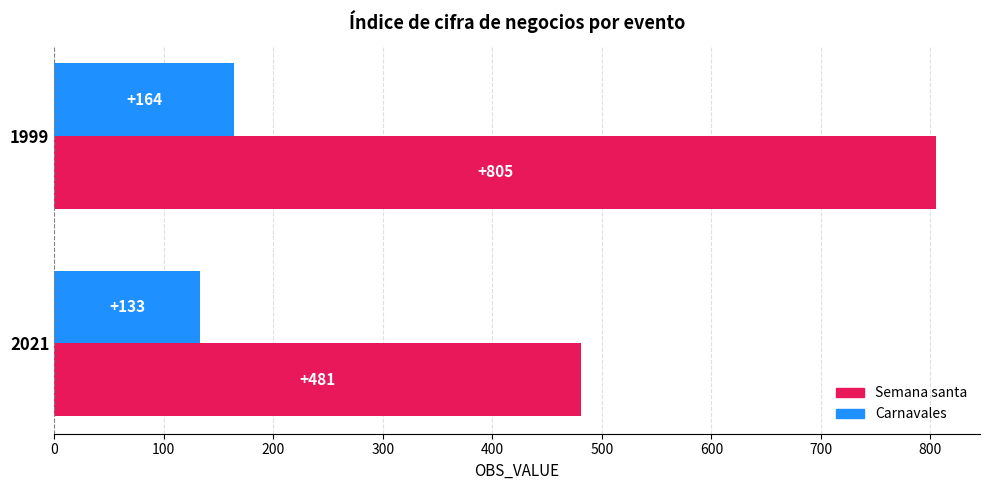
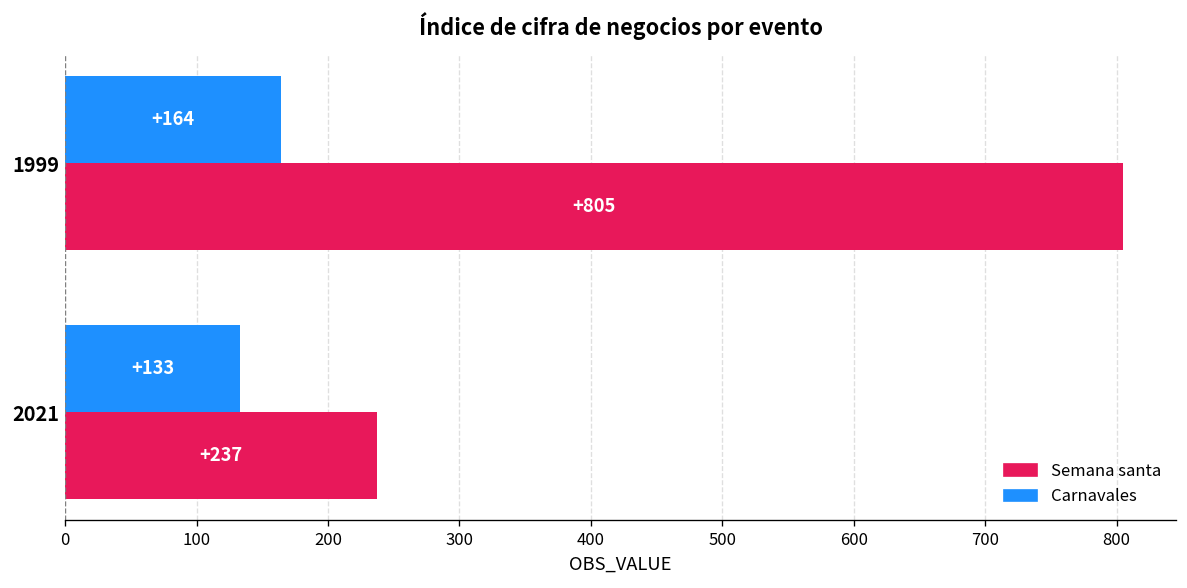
  {
    "Semana santa": {
      "1999": "+805",
-     "2021": "+481"
+     "2021": "+237"
    },
    "Carnavales": {
      "1999": "+164",
      "2021": "+133"
    }
  }
